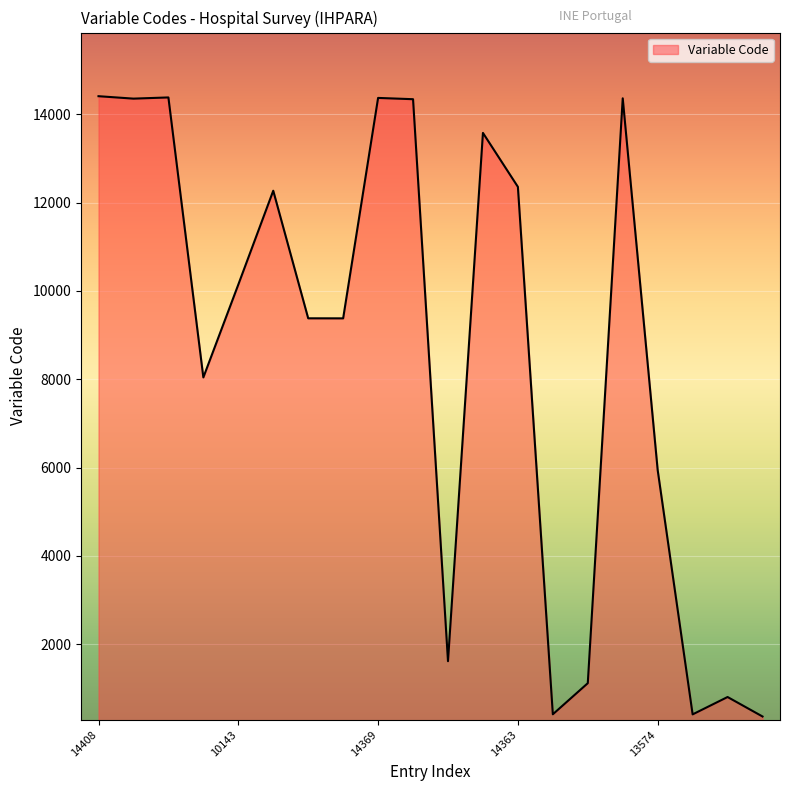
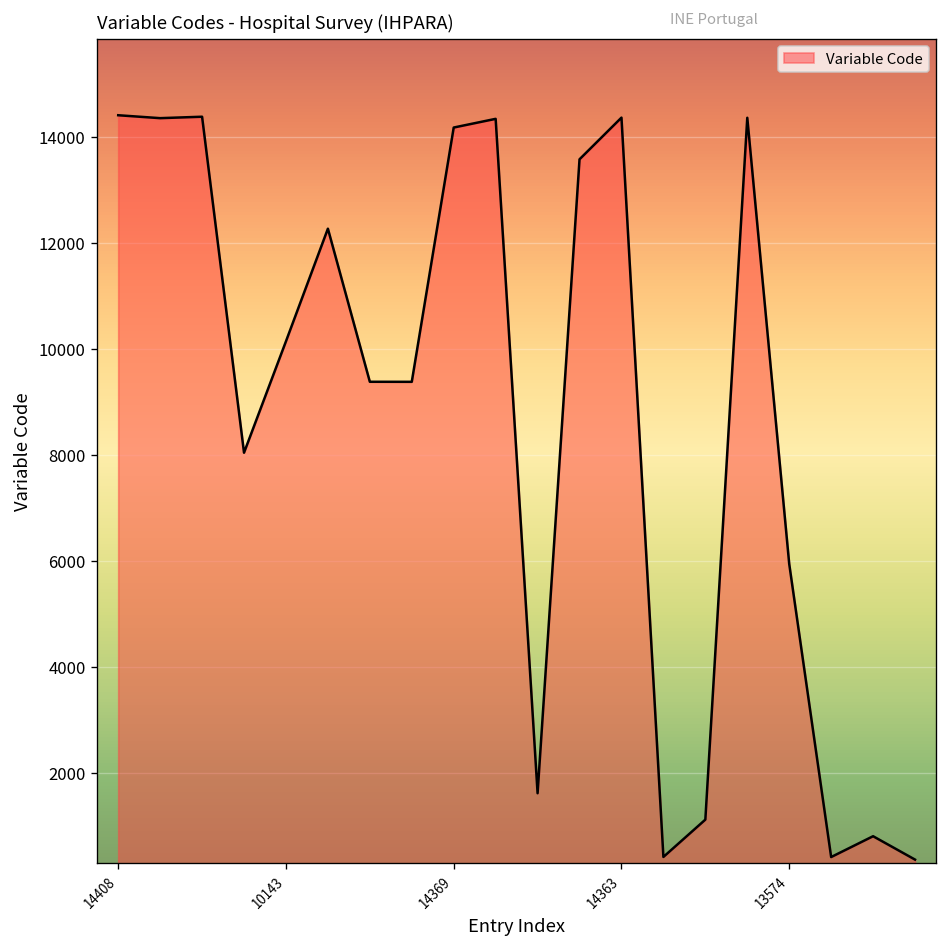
  {
    "14408": 14400,
    "10143": 10100,
-   "14369": 14400,
-   "14363": 12400,
+   "14369": 14200,
+   "14363": 14400,
    "13574": 5900
  }
